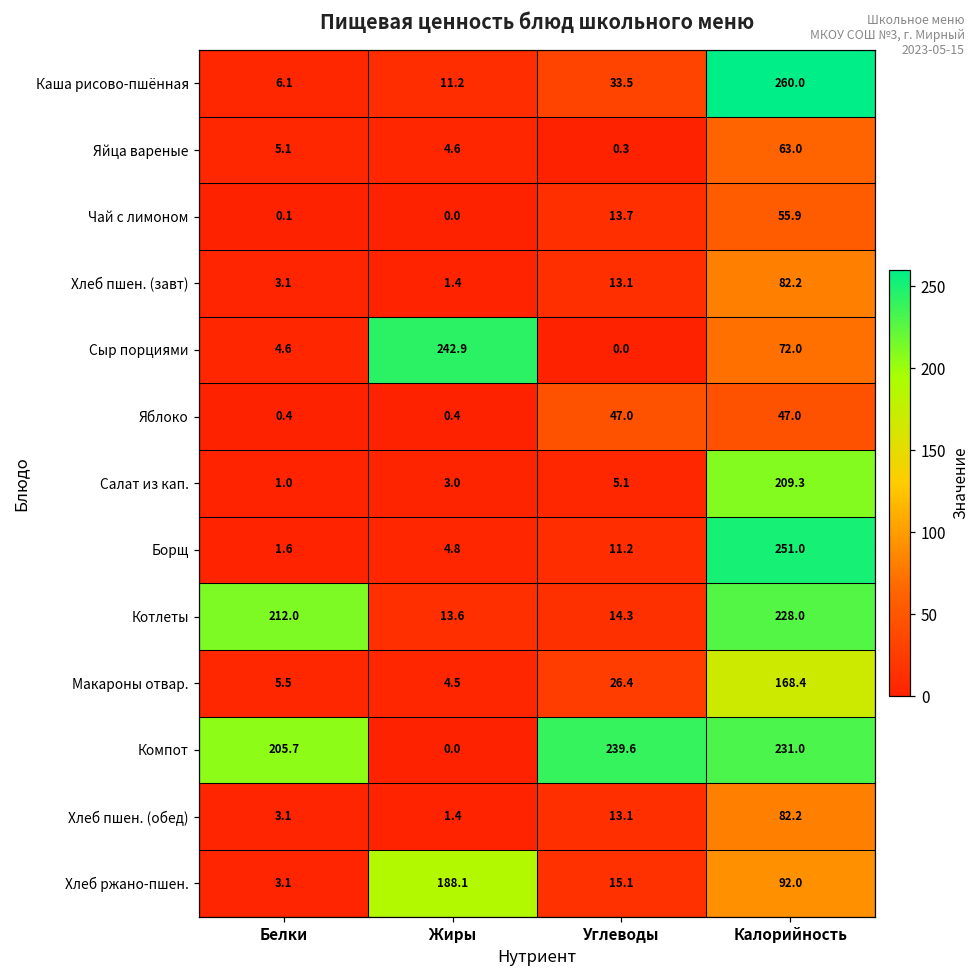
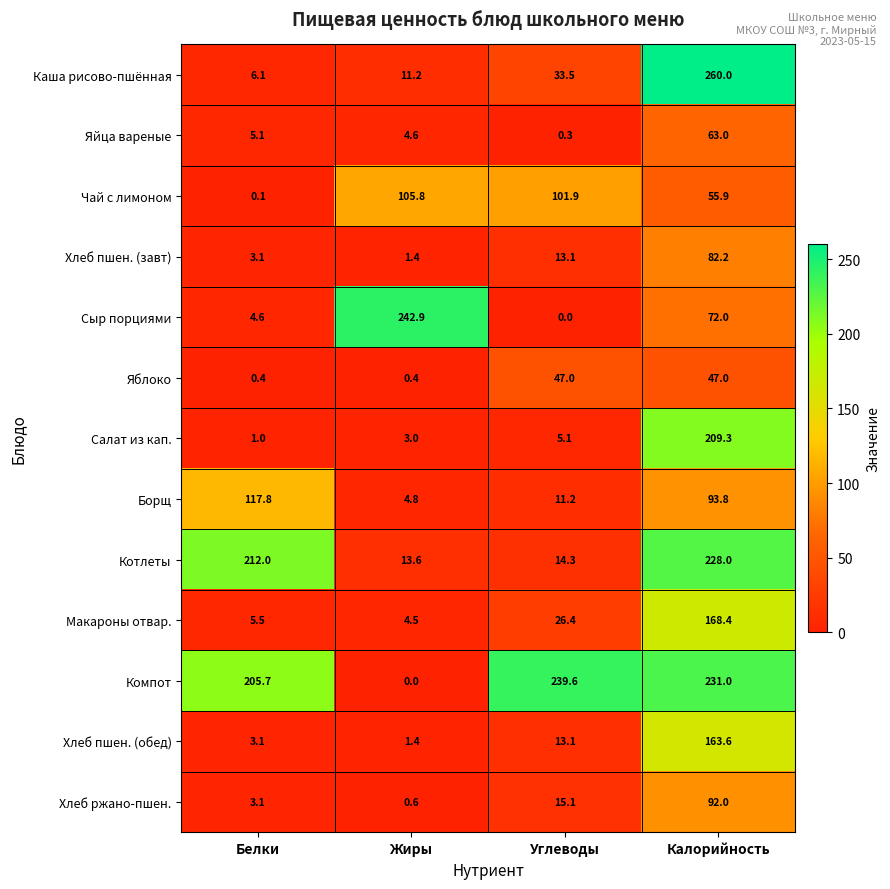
  {
    "Каша рисово-пшённая": {
      "Белки": 6.1,
      "Жиры": 11.2,
      "Углеводы": 33.5,
      "Калорийность": 260.0
    },
    "Яйца вареные": {
      "Белки": 5.1,
      "Жиры": 4.6,
      "Углеводы": 0.3,
      "Калорийность": 63.0
    },
    "Чай с лимоном": {
      "Белки": 0.1,
-     "Жиры": 0.0,
-     "Углеводы": 13.7,
+     "Жиры": 105.8,
+     "Углеводы": 101.9,
      "Калорийность": 55.9
    },
    "Хлеб пшен. (завт)": {
      "Белки": 3.1,
      "Жиры": 1.4,
      "Углеводы": 13.1,
      "Калорийность": 82.2
    },
    "Сыр порциями": {
      "Белки": 4.6,
      "Жиры": 242.9,
      "Углеводы": 0.0,
      "Калорийность": 72.0
    },
    "Яблоко": {
      "Белки": 0.4,
      "Жиры": 0.4,
      "Углеводы": 47.0,
      "Калорийность": 47.0
    },
    "Салат из кап.": {
      "Белки": 1.0,
      "Жиры": 3.0,
      "Углеводы": 5.1,
      "Калорийность": 209.3
    },
    "Борщ": {
-     "Белки": 1.6,
+     "Белки": 117.8,
      "Жиры": 4.8,
      "Углеводы": 11.2,
-     "Калорийность": 251.0
+     "Калорийность": 93.8
    },
    "Котлеты": {
      "Белки": 212.0,
      "Жиры": 13.6,
      "Углеводы": 14.3,
      "Калорийность": 228.0
    },
    "Макароны отвар.": {
      "Белки": 5.5,
      "Жиры": 4.5,
      "Углеводы": 26.4,
      "Калорийность": 168.4
    },
    "Компот": {
      "Белки": 205.7,
      "Жиры": 0.0,
      "Углеводы": 239.6,
      "Калорийность": 231.0
    },
    "Хлеб пшен. (обед)": {
      "Белки": 3.1,
      "Жиры": 1.4,
      "Углеводы": 13.1,
-     "Калорийность": 82.2
+     "Калорийность": 163.6
    },
    "Хлеб ржано-пшен.": {
      "Белки": 3.1,
-     "Жиры": 188.1,
+     "Жиры": 0.6,
      "Углеводы": 15.1,
      "Калорийность": 92.0
    }
  }
